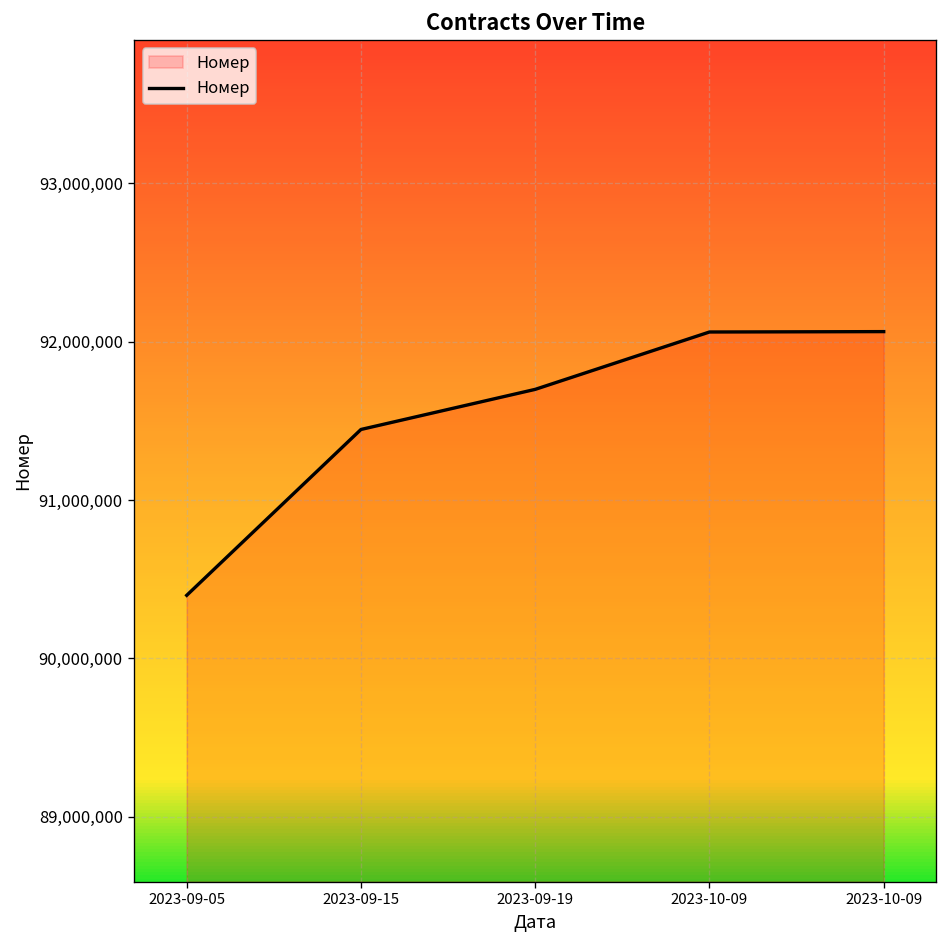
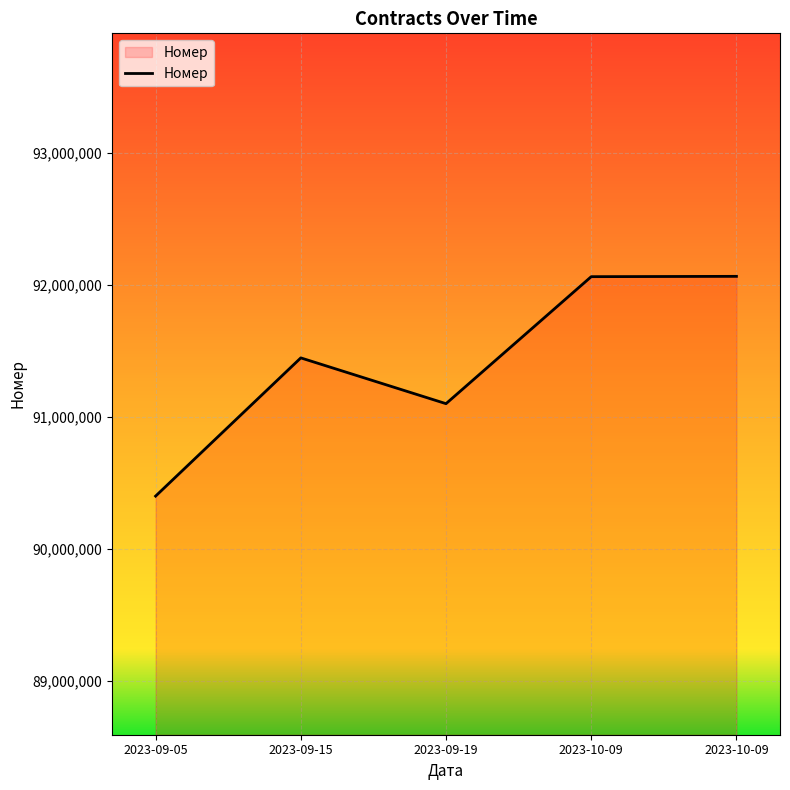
  {
    "2023-09-05": "90,400,000",
    "2023-09-15": "91,450,000",
-   "2023-09-19": "91,700,000"
+   "2023-09-19": "91,100,000"
  }
